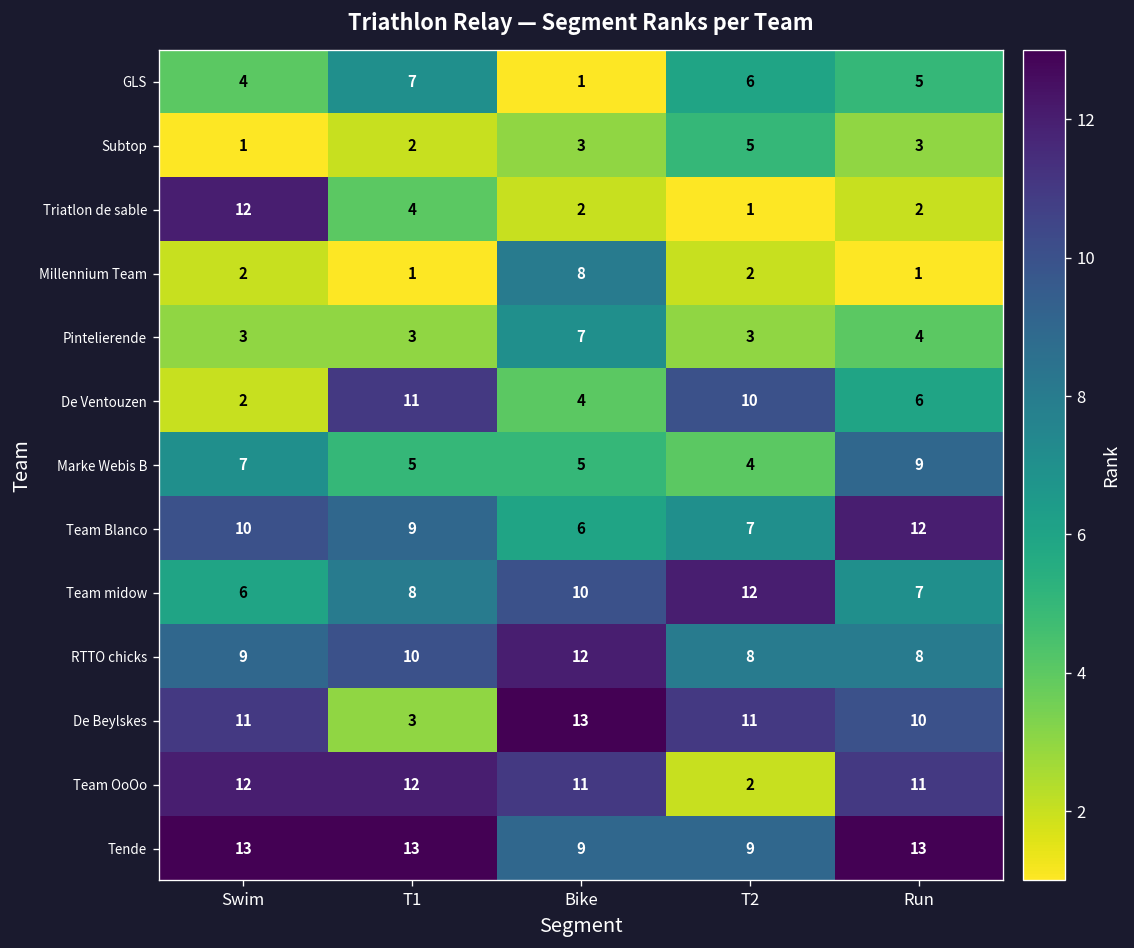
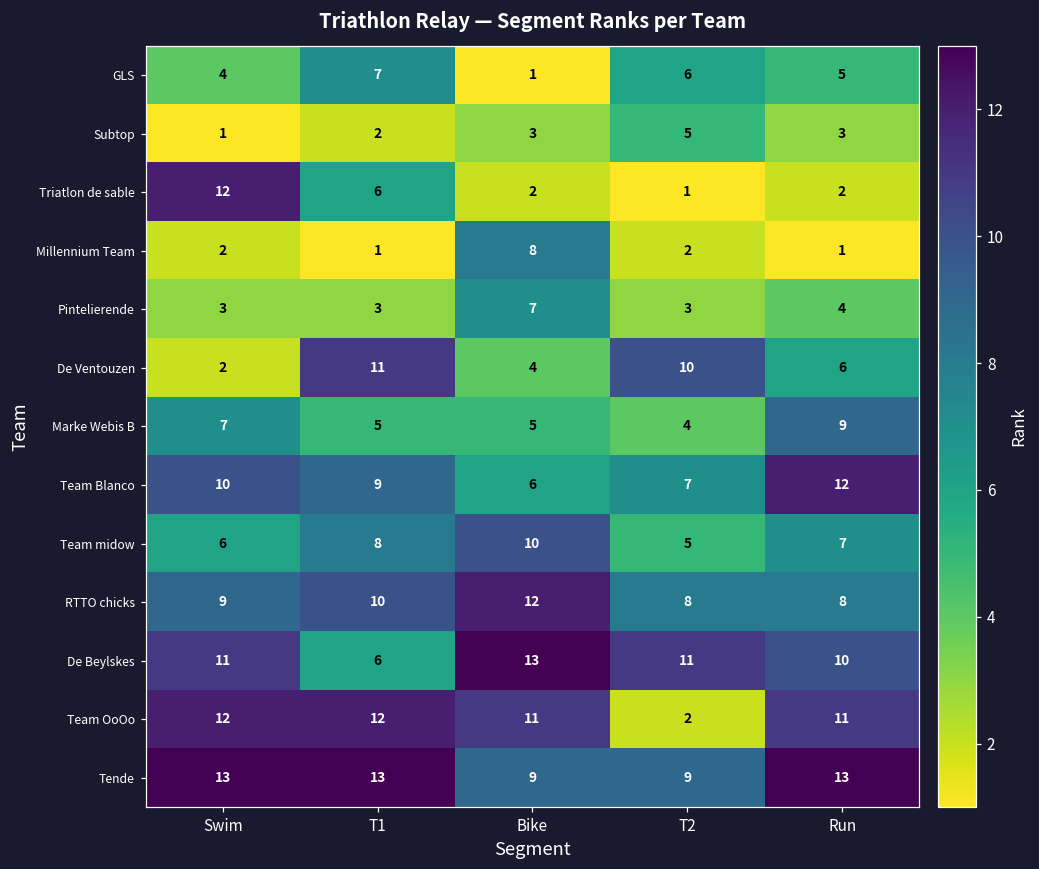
  {
    "GLS": {
      "Swim": 4,
      "T1": 7,
      "Bike": 1,
      "T2": 6,
      "Run": 5
    },
    "Subtop": {
      "Swim": 1,
      "T1": 2,
      "Bike": 3,
      "T2": 5,
      "Run": 3
    },
    "Triatlon de sable": {
      "Swim": 12,
-     "T1": 4,
+     "T1": 6,
      "Bike": 2,
      "T2": 1,
      "Run": 2
    },
    "Millennium Team": {
      "Swim": 2,
      "T1": 1,
      "Bike": 8,
      "T2": 2,
      "Run": 1
    },
    "Pintelierende": {
      "Swim": 3,
      "T1": 3,
      "Bike": 7,
      "T2": 3,
      "Run": 4
    },
    "De Ventouzen": {
      "Swim": 2,
      "T1": 11,
      "Bike": 4,
      "T2": 10,
      "Run": 6
    },
    "Marke Webis B": {
      "Swim": 7,
      "T1": 5,
      "Bike": 5,
      "T2": 4,
      "Run": 9
    },
    "Team Blanco": {
      "Swim": 10,
      "T1": 9,
      "Bike": 6,
      "T2": 7,
      "Run": 12
    },
    "Team midow": {
      "Swim": 6,
      "T1": 8,
      "Bike": 10,
-     "T2": 12,
+     "T2": 5,
      "Run": 7
    },
    "RTTO chicks": {
      "Swim": 9,
      "T1": 10,
      "Bike": 12,
      "T2": 8,
      "Run": 8
    },
    "De Beylskes": {
      "Swim": 11,
-     "T1": 3,
+     "T1": 6,
      "Bike": 13,
      "T2": 11,
      "Run": 10
    },
    "Team OoOo": {
      "Swim": 12,
      "T1": 12,
      "Bike": 11,
      "T2": 2,
      "Run": 11
    },
    "Tende": {
      "Swim": 13,
      "T1": 13,
      "Bike": 9,
      "T2": 9,
      "Run": 13
    }
  }
